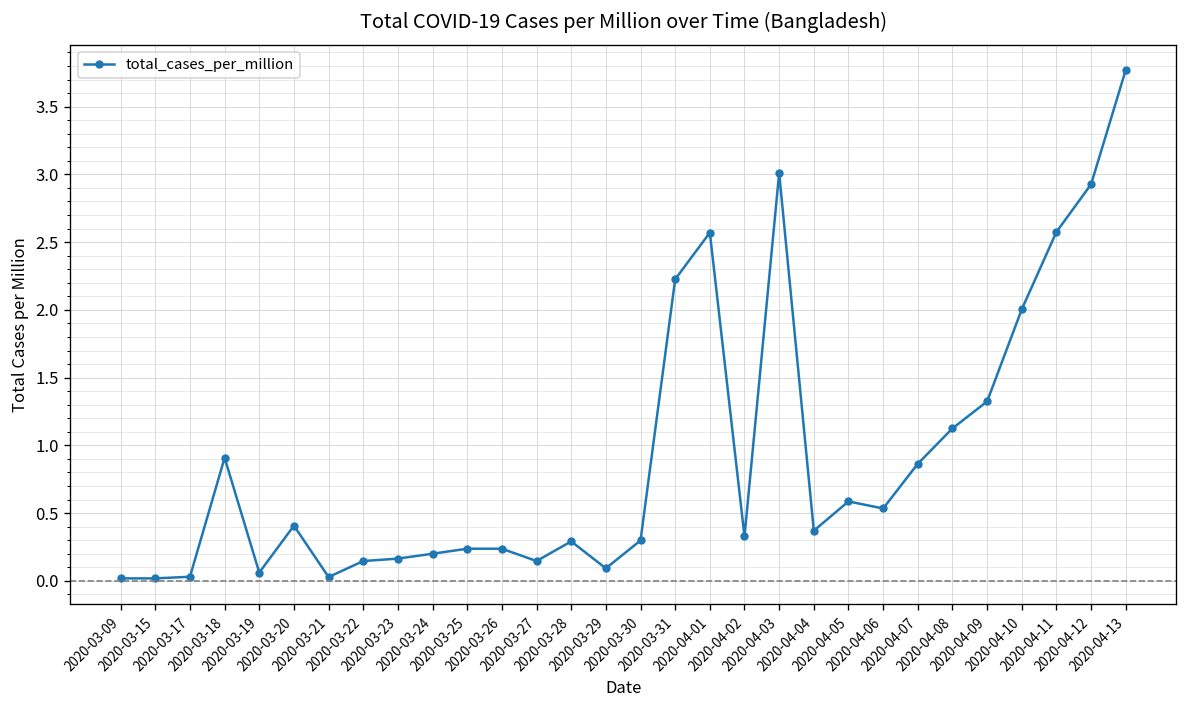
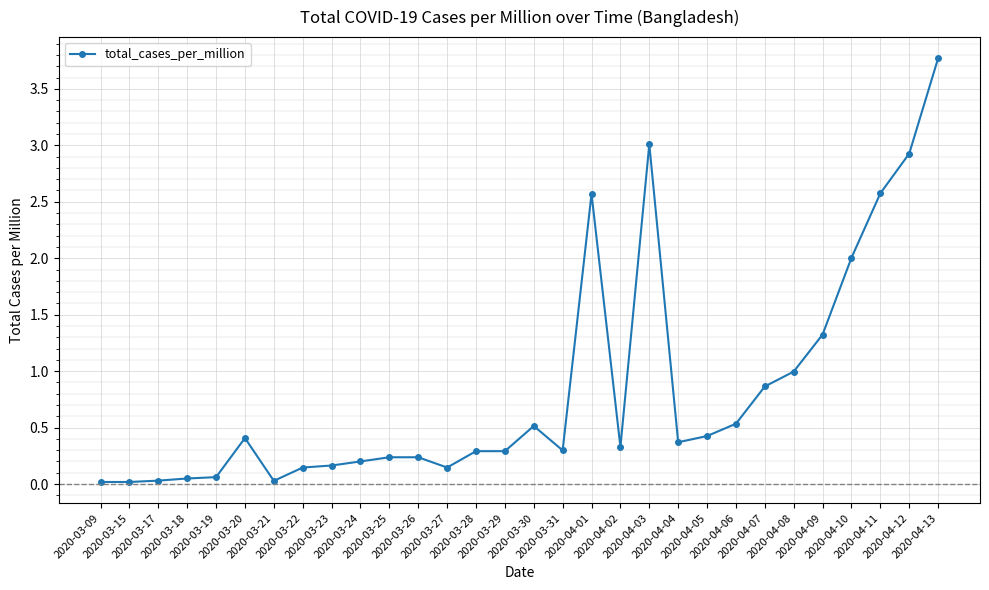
  {
    "2020-03-09": 0.02,
    "2020-03-15": 0.02,
    "2020-03-17": 0.03,
-   "2020-03-18": 0.91,
+   "2020-03-18": 0.05,
    "2020-03-19": 0.06,
    "2020-03-20": 0.41,
    "2020-03-21": 0.03,
    "2020-03-22": 0.15,
    "2020-03-23": 0.16,
    "2020-03-24": 0.20,
    "2020-03-25": 0.24,
    "2020-03-26": 0.24,
    "2020-03-27": 0.15,
    "2020-03-28": 0.29,
-   "2020-03-29": 0.09,
-   "2020-03-30": 0.30,
-   "2020-03-31": 2.23,
+   "2020-03-29": 0.29,
+   "2020-03-30": 0.51,
+   "2020-03-31": 0.30,
    "2020-04-01": 2.57,
    "2020-04-02": 0.33,
    "2020-04-03": 3.01,
    "2020-04-04": 0.37,
-   "2020-04-05": 0.59,
+   "2020-04-05": 0.43,
    "2020-04-06": 0.53,
    "2020-04-07": 0.86,
-   "2020-04-08": 1.13,
+   "2020-04-08": 1.00,
    "2020-04-09": 1.32,
    "2020-04-10": 2.00,
    "2020-04-11": 2.58,
    "2020-04-12": 2.93,
    "2020-04-13": 3.77
  }
